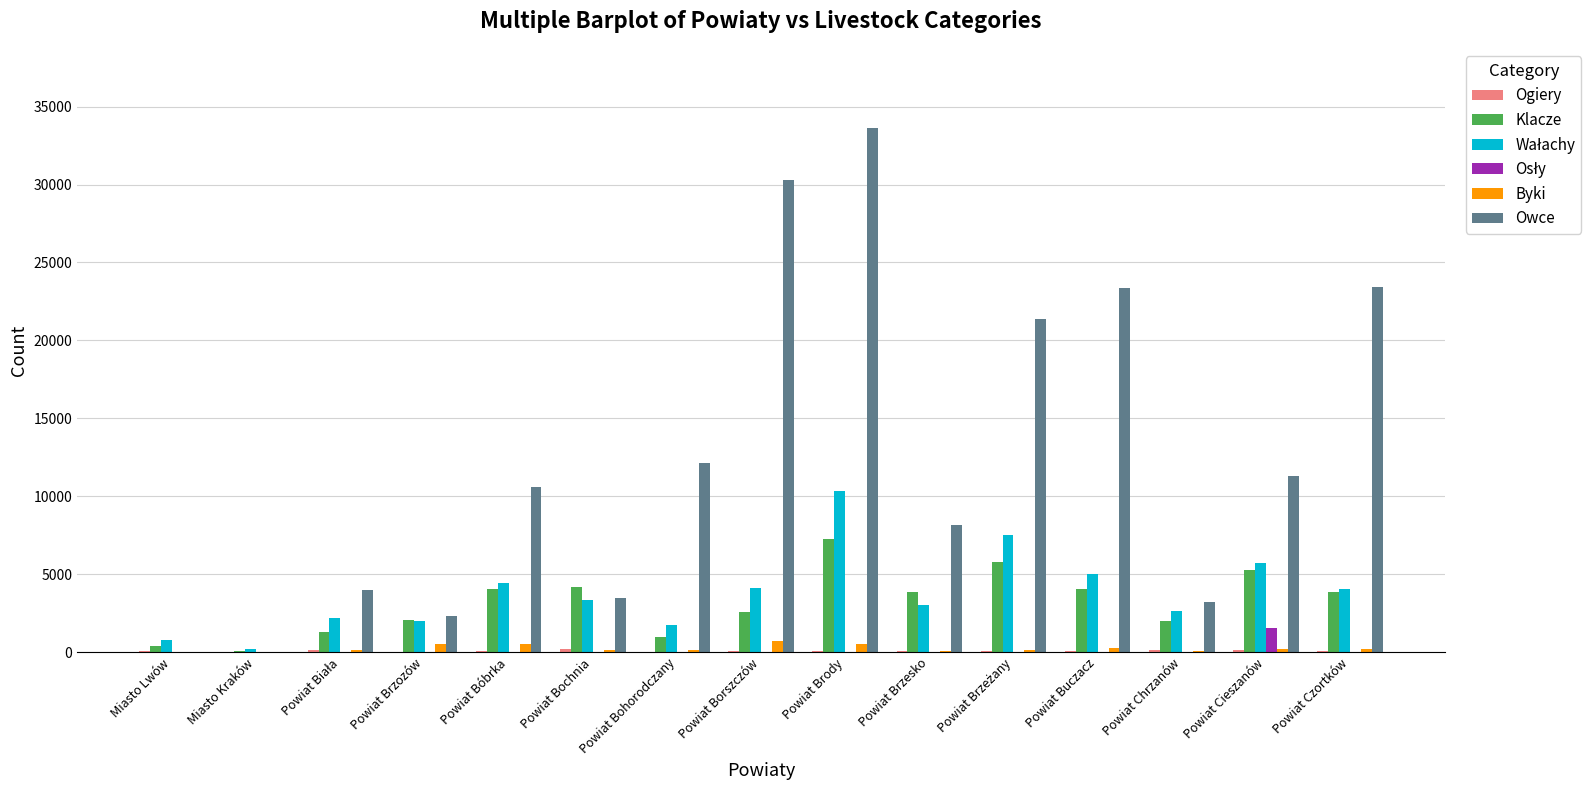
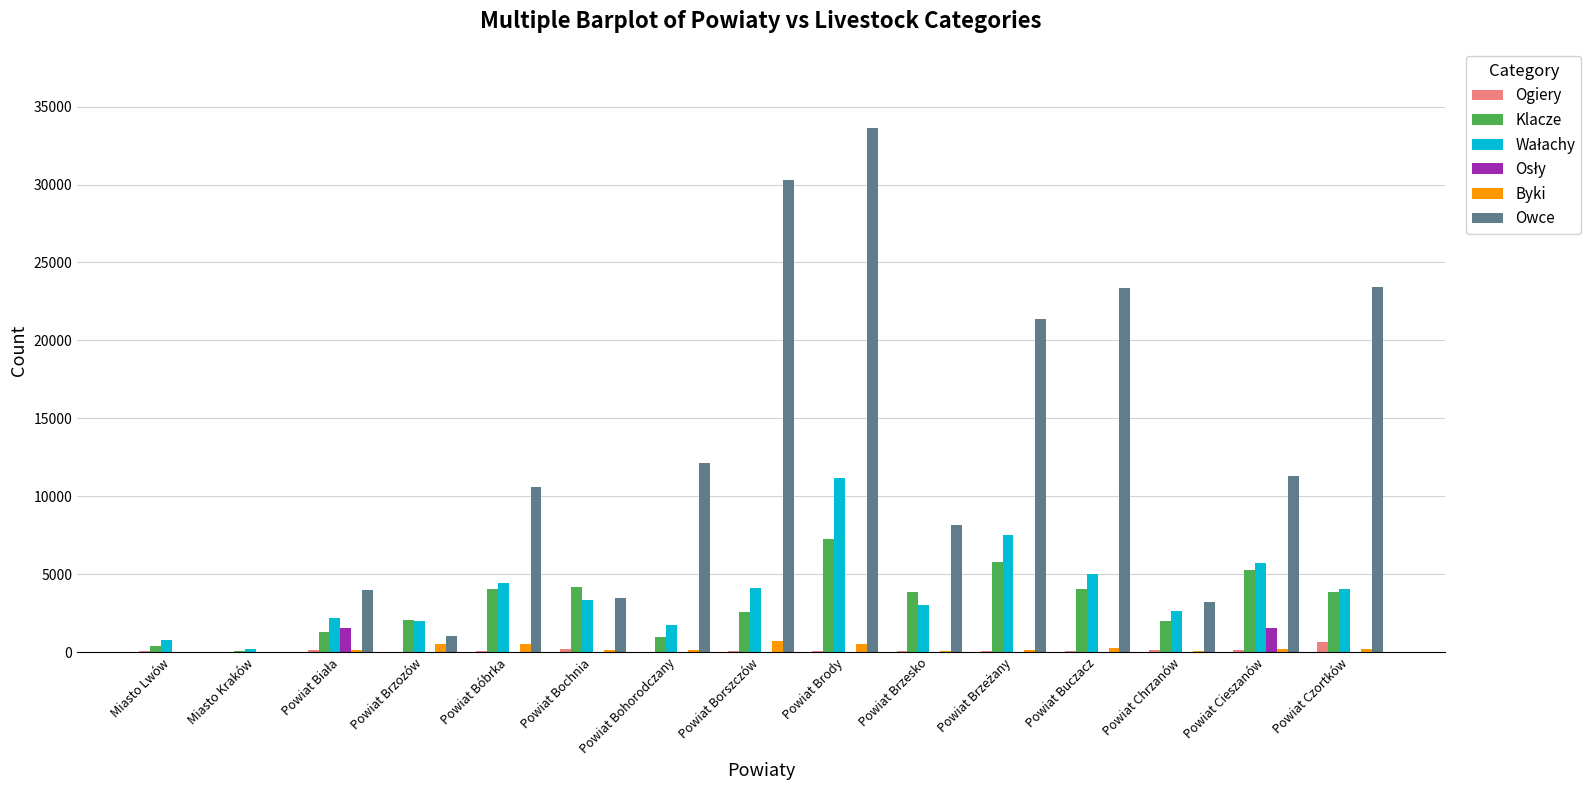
  {
    "Ogiery": {
      "Powiat Bochnia": 200,
-     "Powiat Czortków": 100
+     "Powiat Czortków": 600
    },
    "Klacze": {
      "Miasto Lwów": 400,
      "Powiat Biała": 1300,
      "Powiat Brzozów": 2100,
      "Powiat Bóbrka": 4000,
      "Powiat Bochnia": 4200,
      "Powiat Bohorodczany": 1000,
      "Powiat Borszczów": 2600,
      "Powiat Brody": 7300,
      "Powiat Brzesko": 3900,
      "Powiat Brzeżany": 5800,
      "Powiat Buczacz": 4100,
      "Powiat Chrzanów": 2000,
      "Powiat Cieszanów": 5300,
      "Powiat Czortków": 3900
    },
    "Wałachy": {
      "Miasto Lwów": 800,
      "Miasto Kraków": 200,
      "Powiat Biała": 2200,
      "Powiat Brzozów": 2000,
      "Powiat Bóbrka": 4400,
      "Powiat Bochnia": 3400,
      "Powiat Bohorodczany": 1700,
      "Powiat Borszczów": 4100,
-     "Powiat Brody": 10300,
+     "Powiat Brody": 11100,
      "Powiat Brzesko": 3000,
      "Powiat Brzeżany": 7500,
      "Powiat Buczacz": 5000,
      "Powiat Chrzanów": 2600,
      "Powiat Cieszanów": 5700,
      "Powiat Czortków": 4000
    },
    "Osły": {
-     "Powiat Biała": 0,
+     "Powiat Biała": 1600,
      "Powiat Cieszanów": 1500
    },
    "Byki": {
      "Powiat Brzozów": 500,
      "Powiat Bóbrka": 500,
      "Powiat Borszczów": 700,
      "Powiat Brody": 500,
      "Powiat Buczacz": 300,
      "Powiat Cieszanów": 200,
      "Powiat Czortków": 200
    },
    "Owce": {
      "Powiat Biała": 4000,
-     "Powiat Brzozów": 2400,
+     "Powiat Brzozów": 1000,
      "Powiat Bóbrka": 10600,
      "Powiat Bochnia": 3500,
      "Powiat Bohorodczany": 12100,
      "Powiat Borszczów": 30300,
      "Powiat Brody": 33700,
      "Powiat Brzesko": 8200,
      "Powiat Brzeżany": 21400,
      "Powiat Buczacz": 23400,
      "Powiat Chrzanów": 3200,
      "Powiat Cieszanów": 11300,
      "Powiat Czortków": 23400
    }
  }
